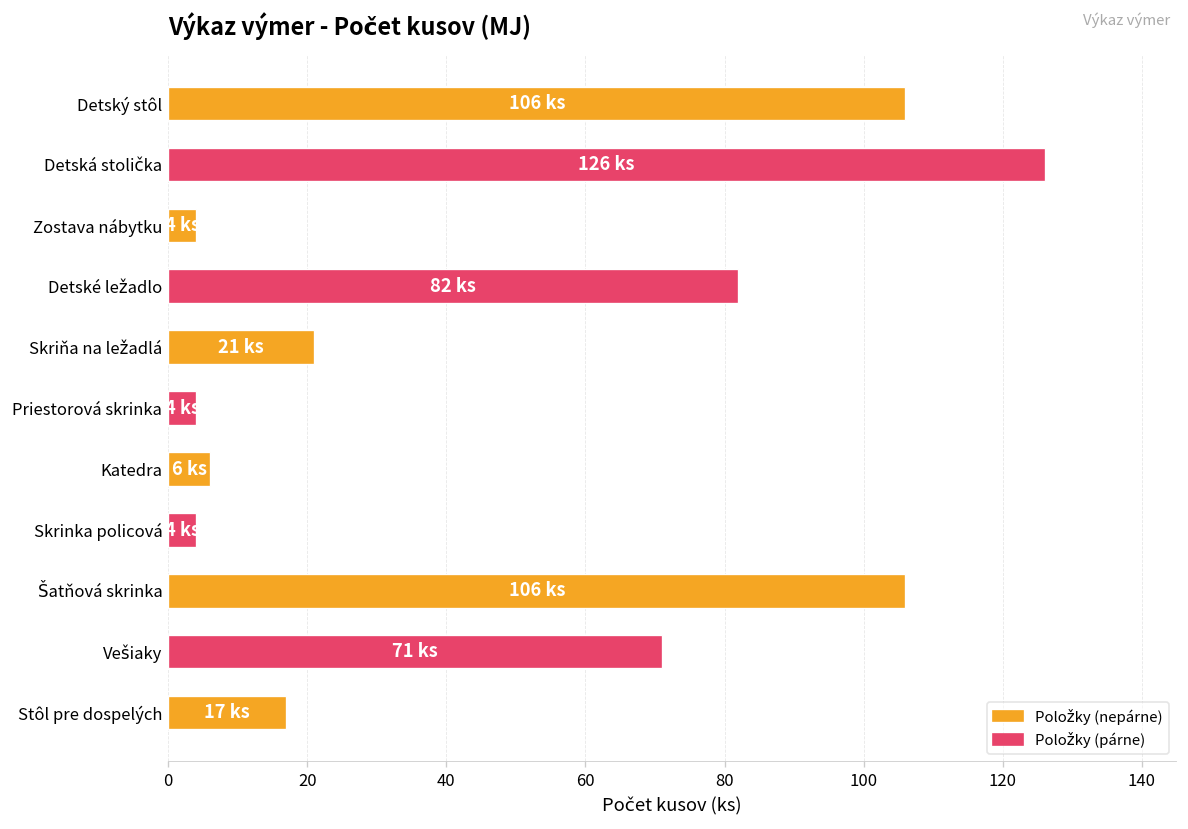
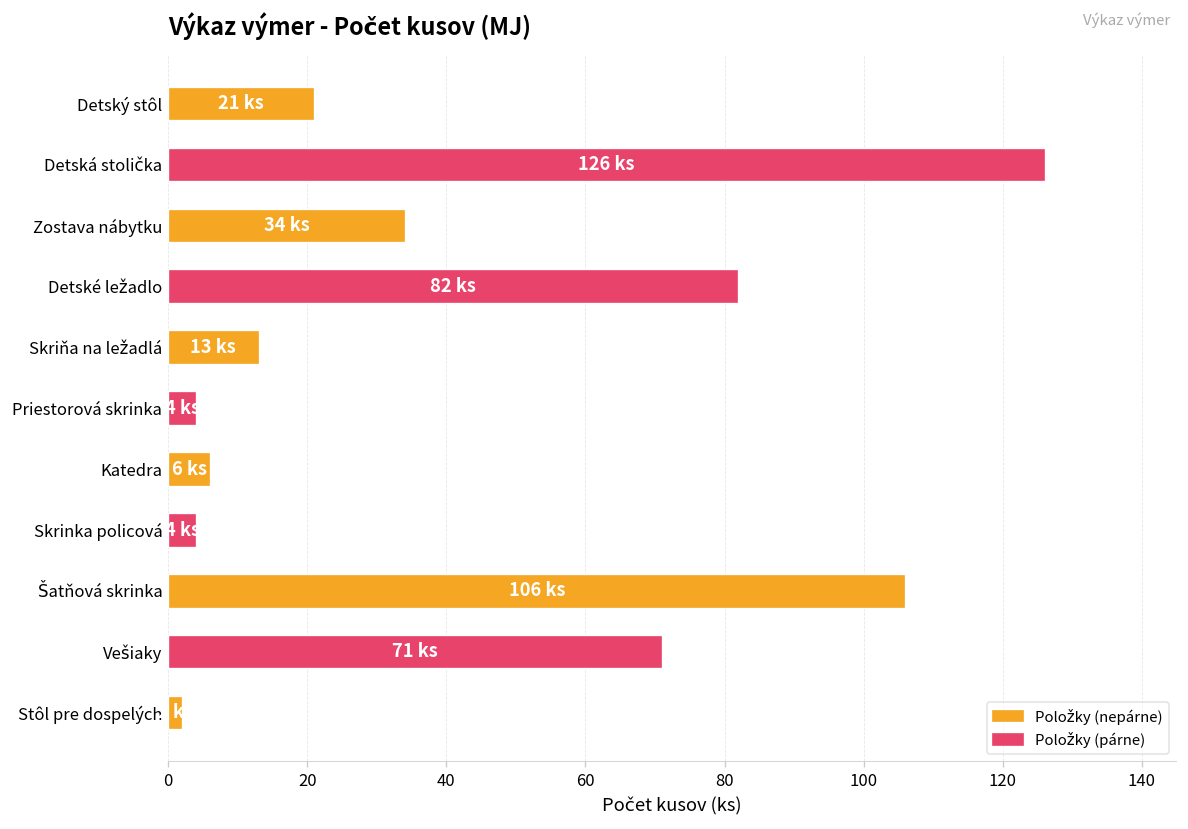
  {
-   "Detský stôl": 106,
+   "Detský stôl": 21,
    "Detská stolička": 126,
-   "Zostava nábytku": 4,
+   "Zostava nábytku": 34,
    "Detské ležadlo": 82,
-   "Skriňa na ležadlá": 21,
+   "Skriňa na ležadlá": 13,
    "Priestorová skrinka": 4,
    "Katedra": 6,
    "Skrinka policová": 4,
    "Šatňová skrinka": 106,
    "Vešiaky": 71,
-   "Stôl pre dospelých": 17
+   "Stôl pre dospelých": 2
  }
